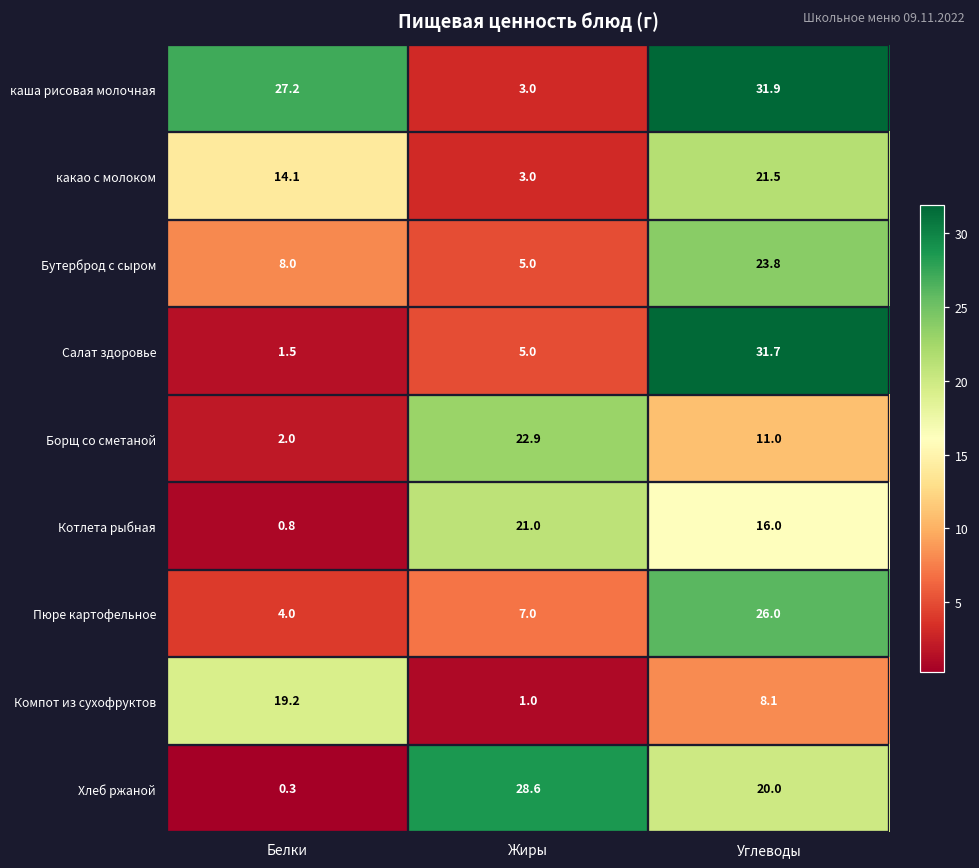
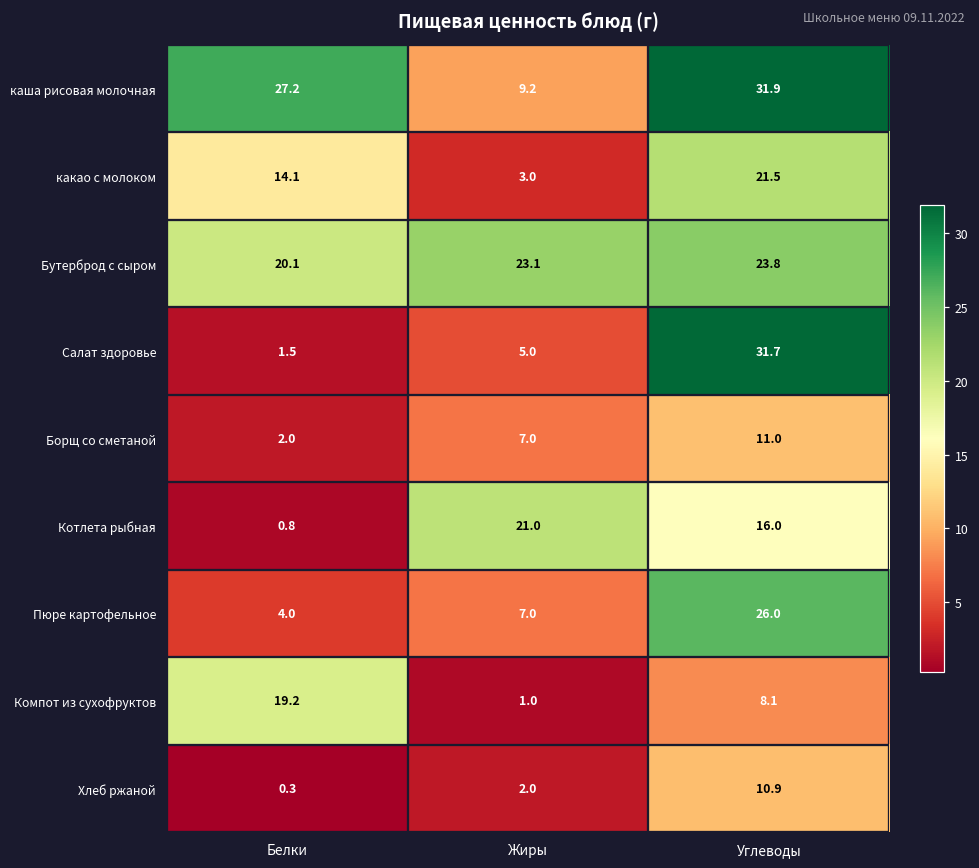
  {
    "каша рисовая молочная": {
      "Белки": 27.2,
-     "Жиры": 3.0,
+     "Жиры": 9.2,
      "Углеводы": 31.9
    },
    "какао с молоком": {
      "Белки": 14.1,
      "Жиры": 3.0,
      "Углеводы": 21.5
    },
    "Бутерброд с сыром": {
-     "Белки": 8.0,
-     "Жиры": 5.0,
+     "Белки": 20.1,
+     "Жиры": 23.1,
      "Углеводы": 23.8
    },
    "Салат здоровье": {
      "Белки": 1.5,
      "Жиры": 5.0,
      "Углеводы": 31.7
    },
    "Борщ со сметаной": {
      "Белки": 2.0,
-     "Жиры": 22.9,
+     "Жиры": 7.0,
      "Углеводы": 11.0
    },
    "Котлета рыбная": {
      "Белки": 0.8,
      "Жиры": 21.0,
      "Углеводы": 16.0
    },
    "Пюре картофельное": {
      "Белки": 4.0,
      "Жиры": 7.0,
      "Углеводы": 26.0
    },
    "Компот из сухофруктов": {
      "Белки": 19.2,
      "Жиры": 1.0,
      "Углеводы": 8.1
    },
    "Хлеб ржаной": {
      "Белки": 0.3,
-     "Жиры": 28.6,
-     "Углеводы": 20.0
+     "Жиры": 2.0,
+     "Углеводы": 10.9
    }
  }
